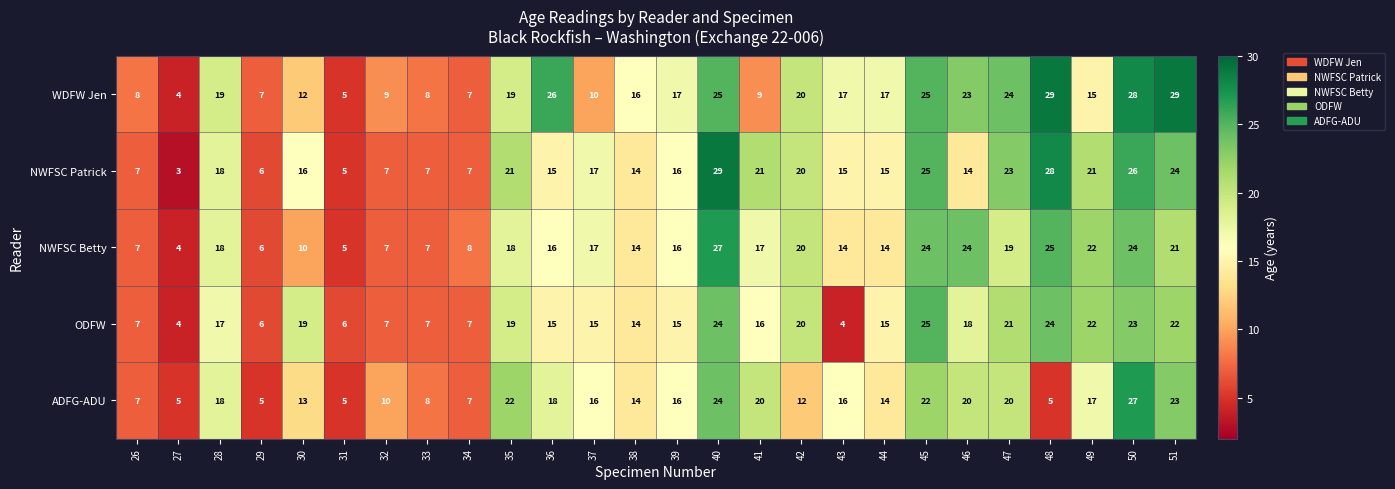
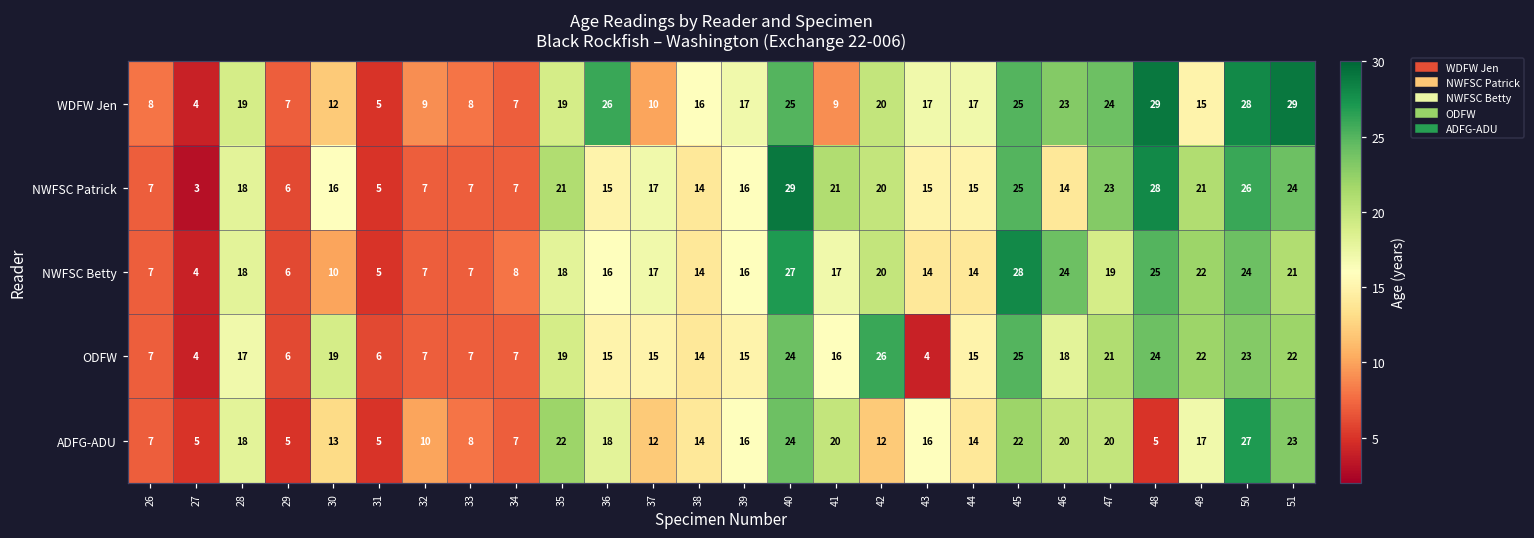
  {
    "WDFW Jen": {
      "26": 8,
      "27": 4,
      "28": 19,
      "29": 7,
      "30": 12,
      "31": 5,
      "32": 9,
      "33": 8,
      "34": 7,
      "35": 19,
      "36": 26,
      "37": 10,
      "38": 16,
      "39": 17,
      "40": 25,
      "41": 9,
      "42": 20,
      "43": 17,
      "44": 17,
      "45": 25,
      "46": 23,
      "47": 24,
      "48": 29,
      "49": 15,
      "50": 28,
      "51": 29
    },
    "NWFSC Patrick": {
      "26": 7,
      "27": 3,
      "28": 18,
      "29": 6,
      "30": 16,
      "31": 5,
      "32": 7,
      "33": 7,
      "34": 7,
      "35": 21,
      "36": 15,
      "37": 17,
      "38": 14,
      "39": 16,
      "40": 29,
      "41": 21,
      "42": 20,
      "43": 15,
      "44": 15,
      "45": 25,
      "46": 14,
      "47": 23,
      "48": 28,
      "49": 21,
      "50": 26,
      "51": 24
    },
    "NWFSC Betty": {
      "26": 7,
      "27": 4,
      "28": 18,
      "29": 6,
      "30": 10,
      "31": 5,
      "32": 7,
      "33": 7,
      "34": 8,
      "35": 18,
      "36": 16,
      "37": 17,
      "38": 14,
      "39": 16,
      "40": 27,
      "41": 17,
      "42": 20,
      "43": 14,
      "44": 14,
-     "45": 24,
+     "45": 28,
      "46": 24,
      "47": 19,
      "48": 25,
      "49": 22,
      "50": 24,
      "51": 21
    },
    "ODFW": {
      "26": 7,
      "27": 4,
      "28": 17,
      "29": 6,
      "30": 19,
      "31": 6,
      "32": 7,
      "33": 7,
      "34": 7,
      "35": 19,
      "36": 15,
      "37": 15,
      "38": 14,
      "39": 15,
      "40": 24,
      "41": 16,
-     "42": 20,
+     "42": 26,
      "43": 4,
      "44": 15,
      "45": 25,
      "46": 18,
      "47": 21,
      "48": 24,
      "49": 22,
      "50": 23,
      "51": 22
    },
    "ADFG-ADU": {
      "26": 7,
      "27": 5,
      "28": 18,
      "29": 5,
      "30": 13,
      "31": 5,
      "32": 10,
      "33": 8,
      "34": 7,
      "35": 22,
      "36": 18,
-     "37": 16,
+     "37": 12,
      "38": 14,
      "39": 16,
      "40": 24,
      "41": 20,
      "42": 12,
      "43": 16,
      "44": 14,
      "45": 22,
      "46": 20,
      "47": 20,
      "48": 5,
      "49": 17,
      "50": 27,
      "51": 23
    }
  }
